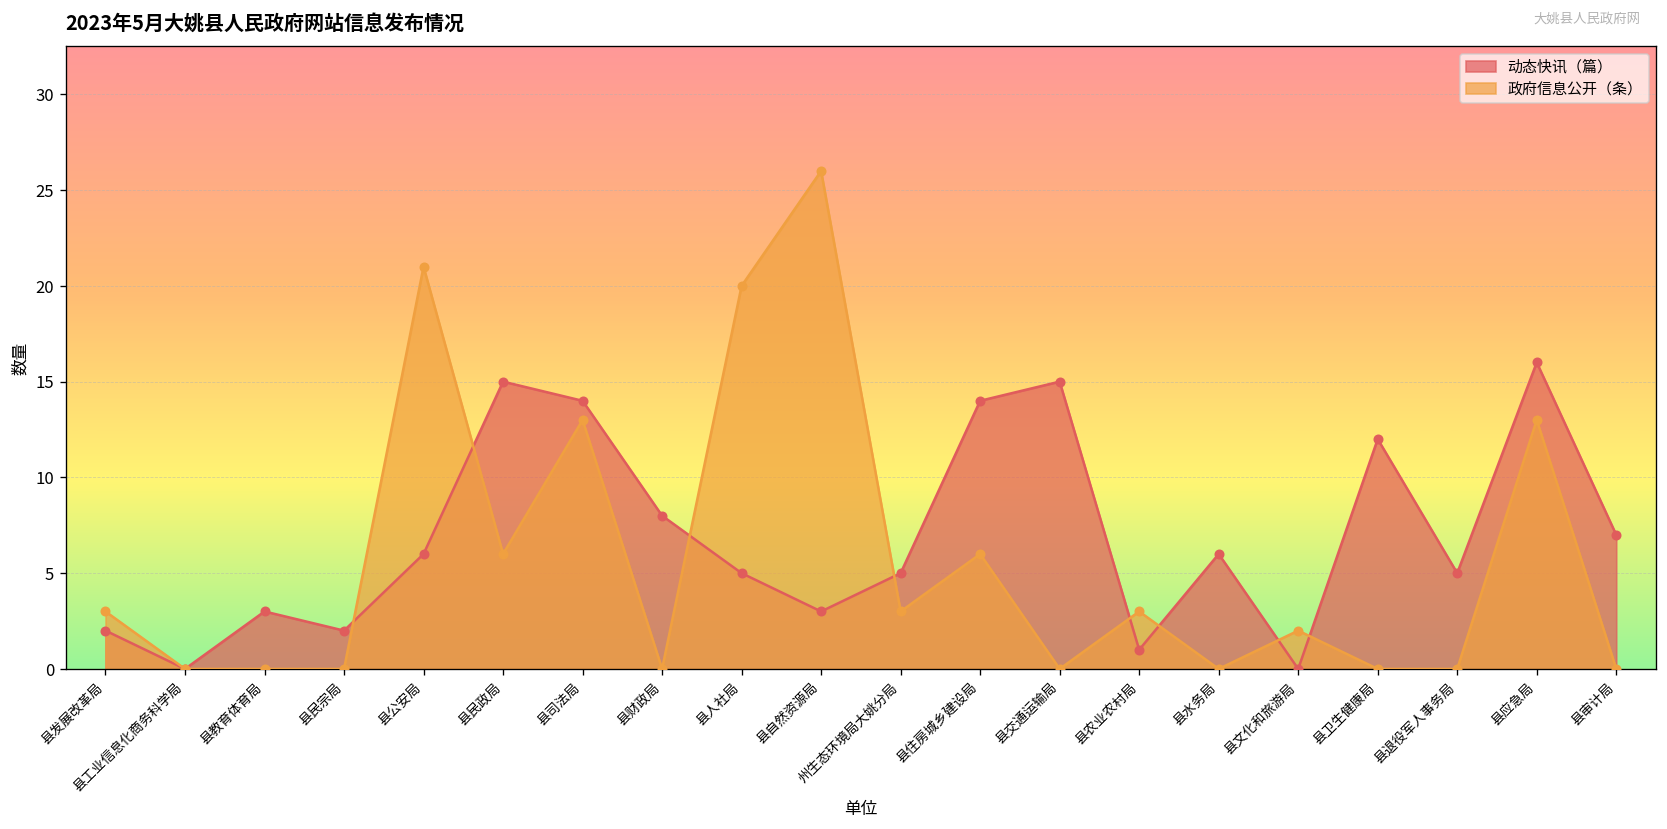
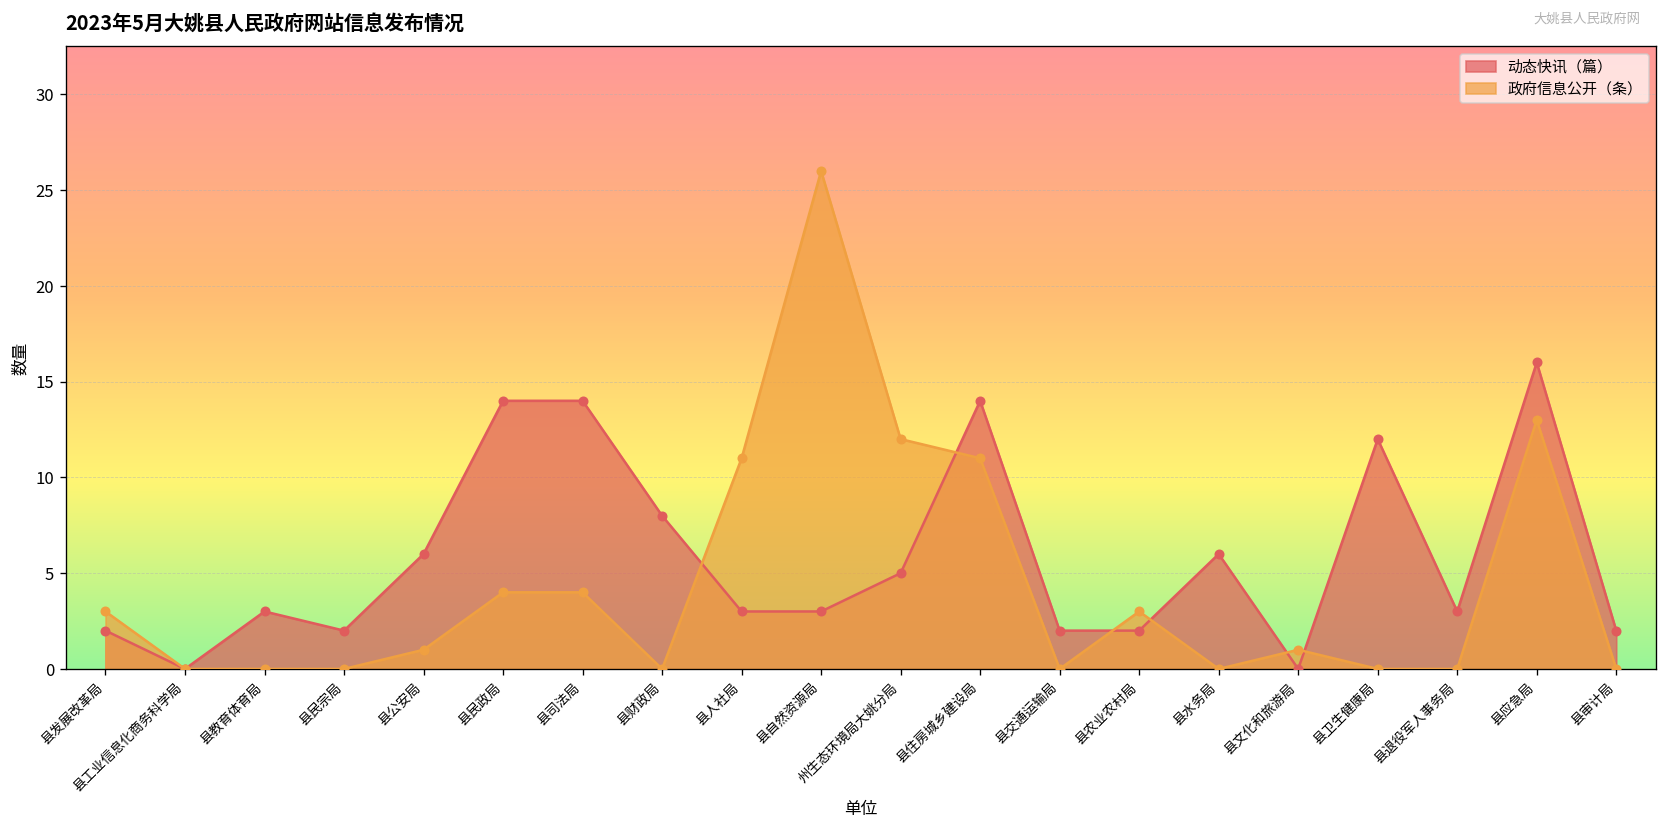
  {
    "动态快讯（篇）": {
      "县发展改革局": 2,
      "县教育体育局": 3,
      "县民宗局": 2,
      "县公安局": 6,
-     "县民政局": 15,
+     "县民政局": 14,
      "县司法局": 14,
      "县财政局": 8,
-     "县人社局": 5,
+     "县人社局": 3,
      "县自然资源局": 3,
      "州生态环境局大姚分局": 5,
      "县住房城乡建设局": 14,
-     "县交通运输局": 15,
-     "县农业农村局": 1,
+     "县交通运输局": 2,
+     "县农业农村局": 2,
      "县水务局": 6,
      "县文化和旅游局": 0,
      "县卫生健康局": 12,
-     "县退役军人事务局": 5,
+     "县退役军人事务局": 3,
      "县应急局": 16,
-     "县审计局": 7
+     "县审计局": 2
    },
    "政府信息公开（条）": {
      "县发展改革局": 3,
      "县教育体育局": 0,
      "县民宗局": 0,
-     "县公安局": 21,
-     "县民政局": 6,
-     "县司法局": 13,
+     "县公安局": 1,
+     "县民政局": 4,
+     "县司法局": 4,
      "县财政局": 0,
-     "县人社局": 20,
+     "县人社局": 11,
      "县自然资源局": 26,
-     "州生态环境局大姚分局": 3,
-     "县住房城乡建设局": 6,
+     "州生态环境局大姚分局": 12,
+     "县住房城乡建设局": 11,
      "县交通运输局": 0,
      "县农业农村局": 3,
      "县水务局": 0,
-     "县文化和旅游局": 2,
+     "县文化和旅游局": 1,
      "县卫生健康局": 0,
      "县退役军人事务局": 0,
      "县应急局": 13,
      "县审计局": 0
    }
  }
